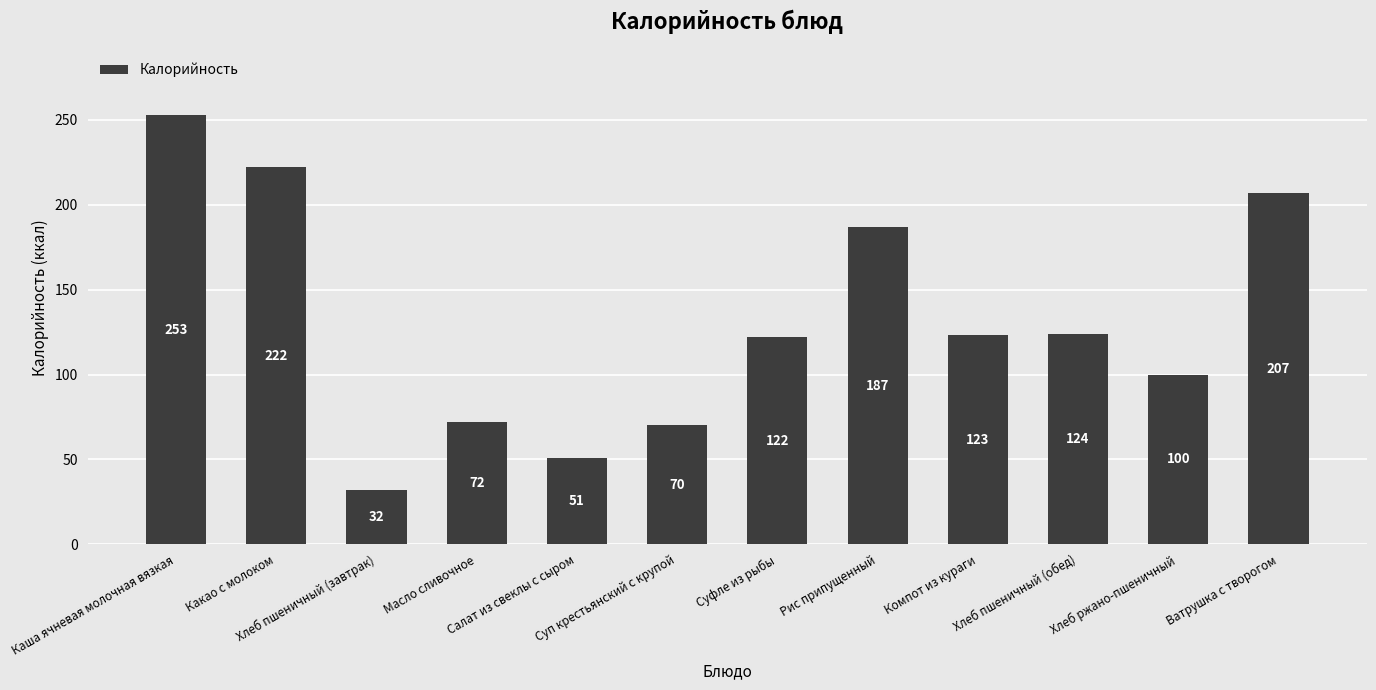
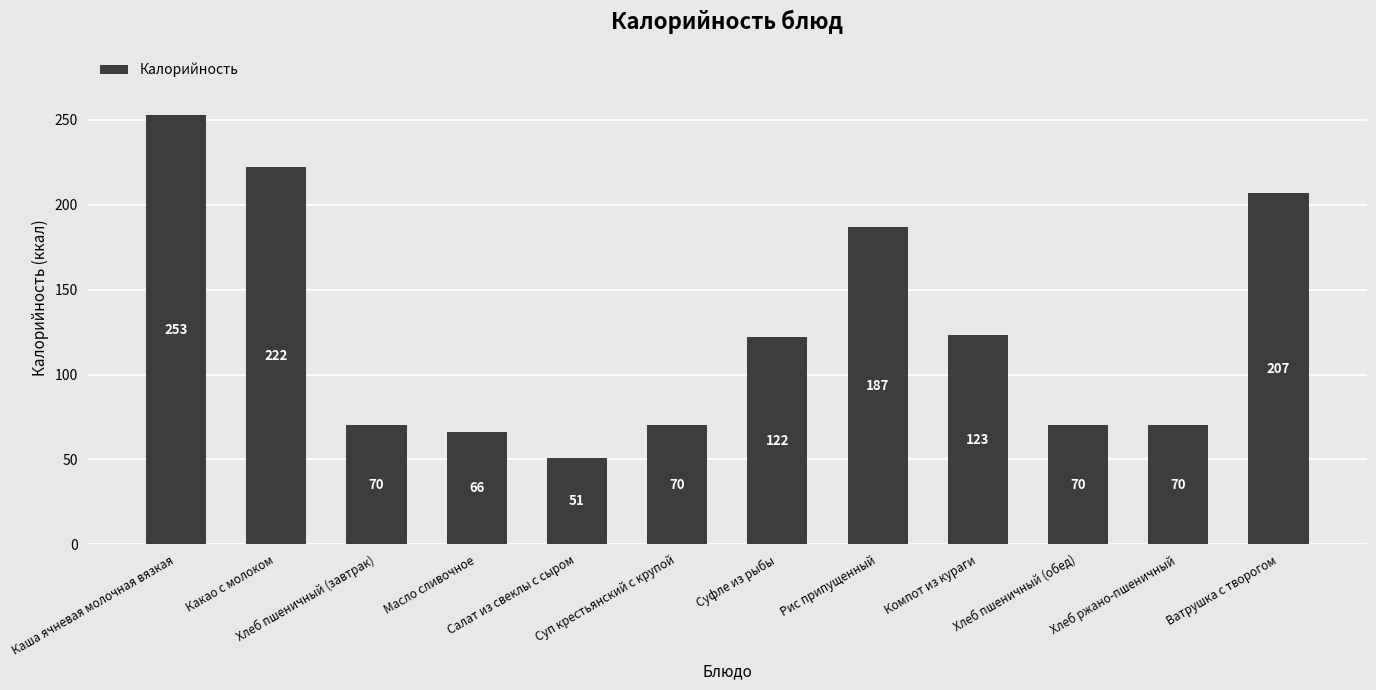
  {
    "Каша ячневая молочная вязкая": 253,
    "Какао с молоком": 222,
-   "Хлеб пшеничный (завтрак)": 32,
-   "Масло сливочное": 72,
+   "Хлеб пшеничный (завтрак)": 70,
+   "Масло сливочное": 66,
    "Салат из свеклы с сыром": 51,
    "Суп крестьянский с крупой": 70,
    "Суфле из рыбы": 122,
    "Рис припущенный": 187,
    "Компот из кураги": 123,
-   "Хлеб пшеничный (обед)": 124,
-   "Хлеб ржано-пшеничный": 100,
+   "Хлеб пшеничный (обед)": 70,
+   "Хлеб ржано-пшеничный": 70,
    "Ватрушка с творогом": 207
  }
